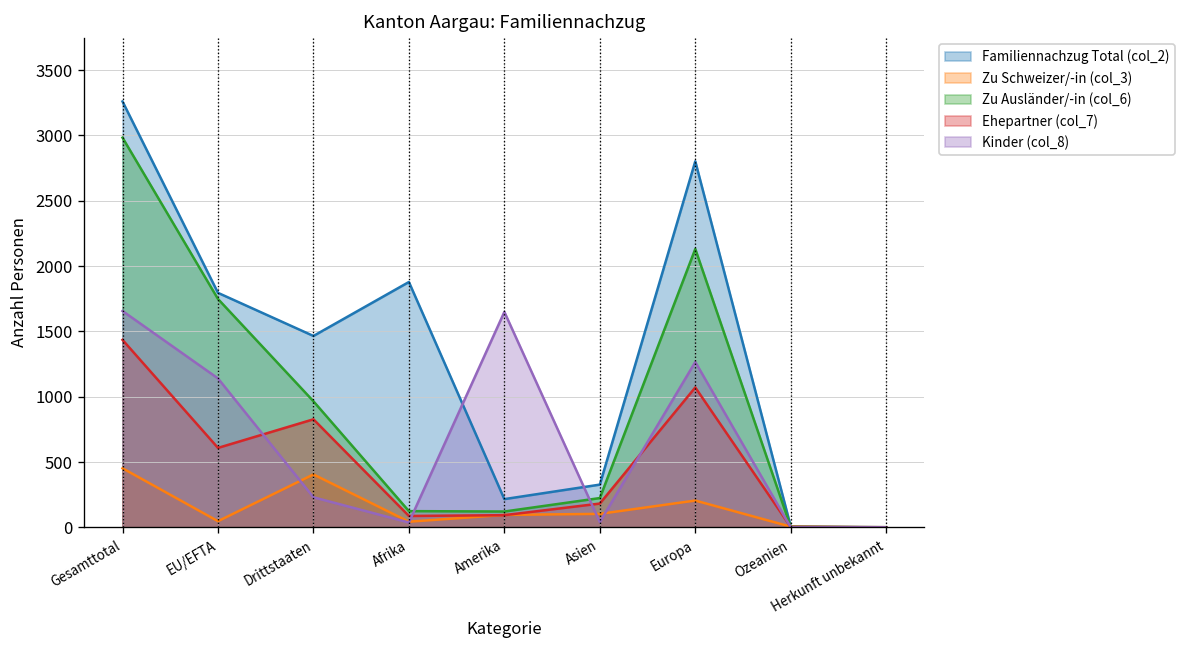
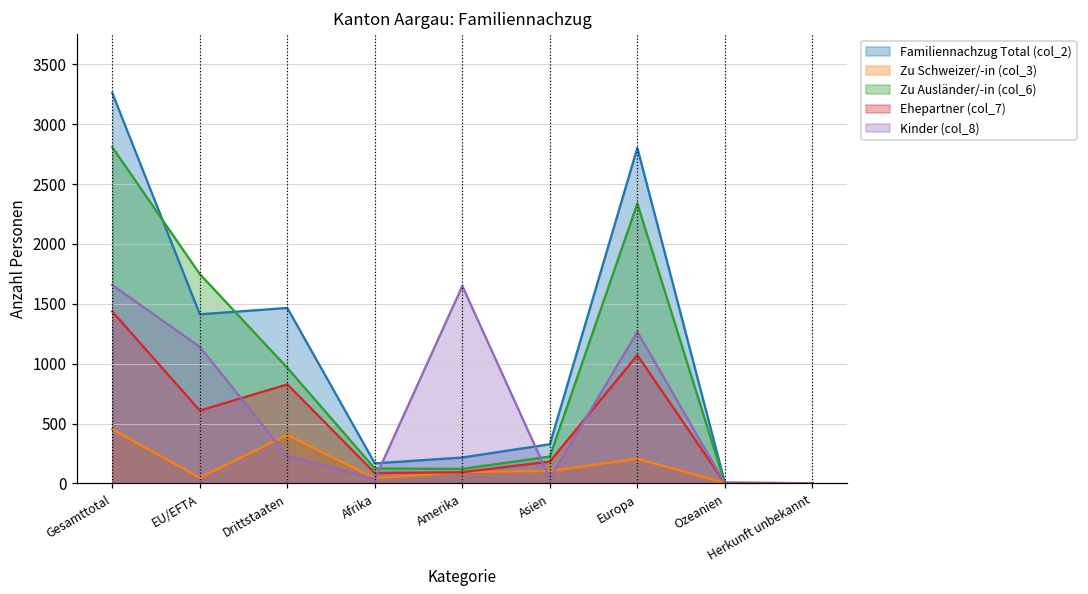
  {
    "Familiennachzug Total (col_2)": {
      "Gesamttotal": 3260,
-     "EU/EFTA": 1800,
+     "EU/EFTA": 1410,
      "Drittstaaten": 1470,
-     "Afrika": 1880,
+     "Afrika": 170,
      "Amerika": 220,
      "Asien": 330,
      "Europa": 2800
    },
    "Zu Ausländer/-in (col_6)": {
-     "Gesamttotal": 2980,
+     "Gesamttotal": 2810,
      "EU/EFTA": 1750,
      "Drittstaaten": 970,
      "Afrika": 120,
      "Amerika": 120,
      "Asien": 220,
-     "Europa": 2130
+     "Europa": 2340
    },
    "Kinder (col_8)": {
      "Gesamttotal": 1660,
      "EU/EFTA": 1140,
      "Drittstaaten": 230,
      "Amerika": 1650,
      "Asien": 40,
      "Europa": 1270
    }
  }
